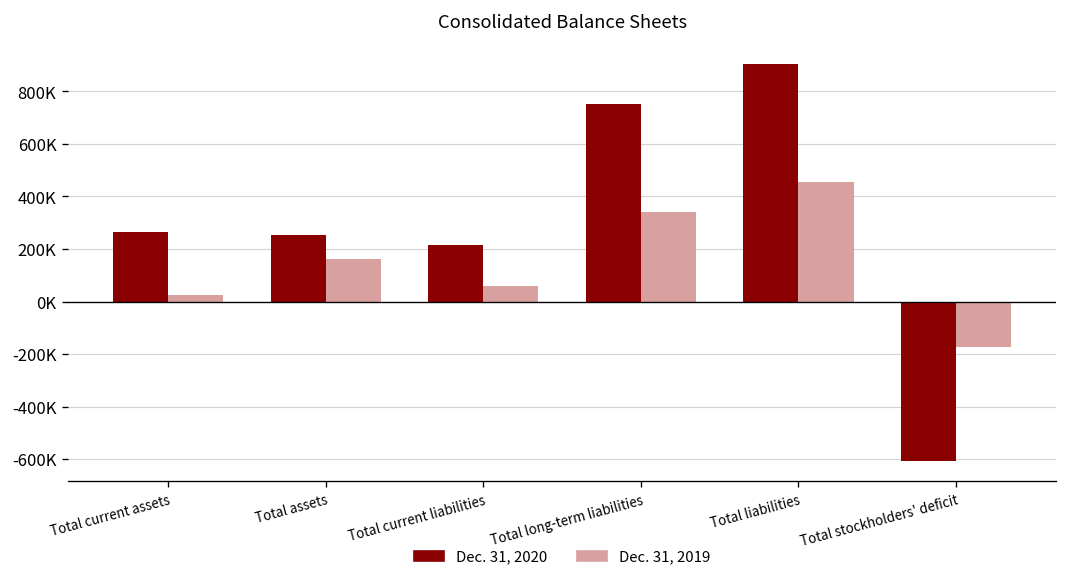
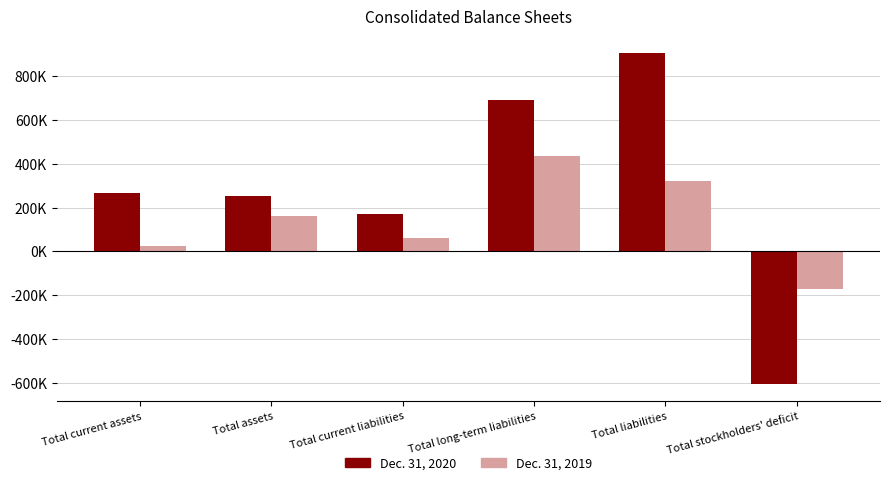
  {
    "Dec. 31, 2020": {
      "Total current assets": 270000,
      "Total assets": 250000,
-     "Total current liabilities": 210000,
-     "Total long-term liabilities": 750000,
+     "Total current liabilities": 170000,
+     "Total long-term liabilities": 690000,
      "Total liabilities": 910000,
      "Total stockholders' deficit": -610000
    },
    "Dec. 31, 2019": {
      "Total current assets": 30000,
      "Total assets": 160000,
      "Total current liabilities": 60000,
-     "Total long-term liabilities": 340000,
-     "Total liabilities": 460000,
+     "Total long-term liabilities": 440000,
+     "Total liabilities": 320000,
      "Total stockholders' deficit": -170000
    }
  }
